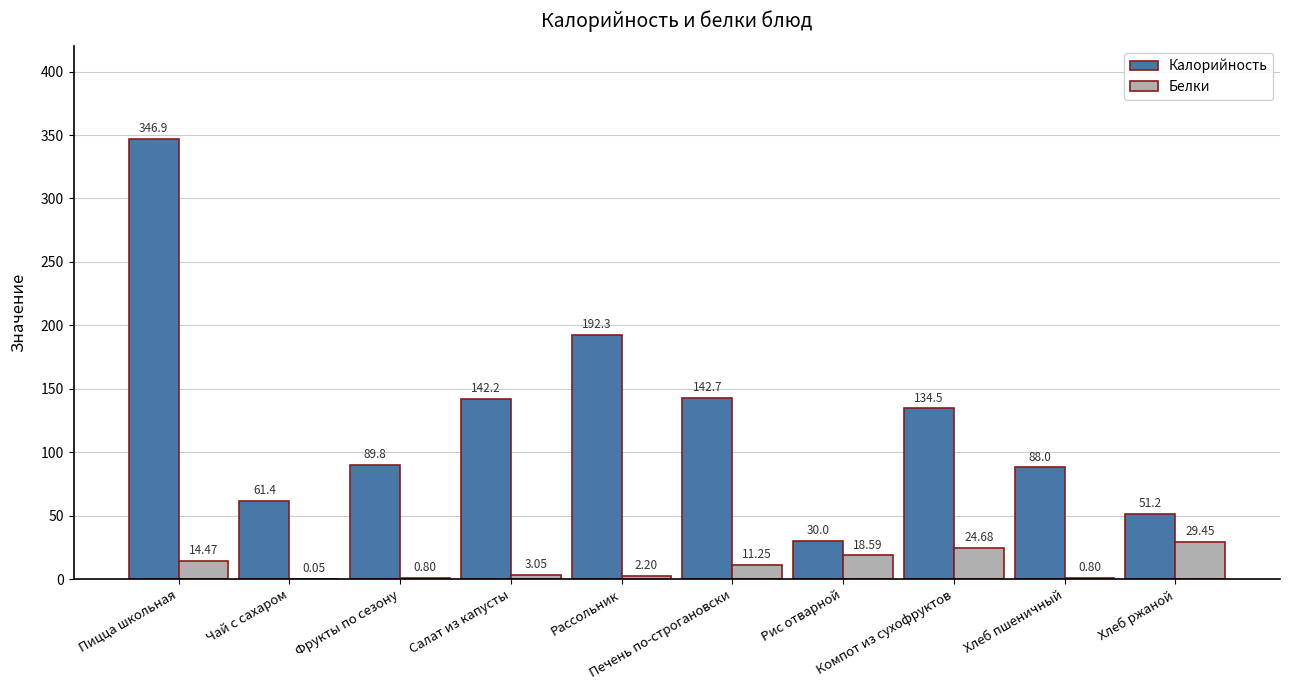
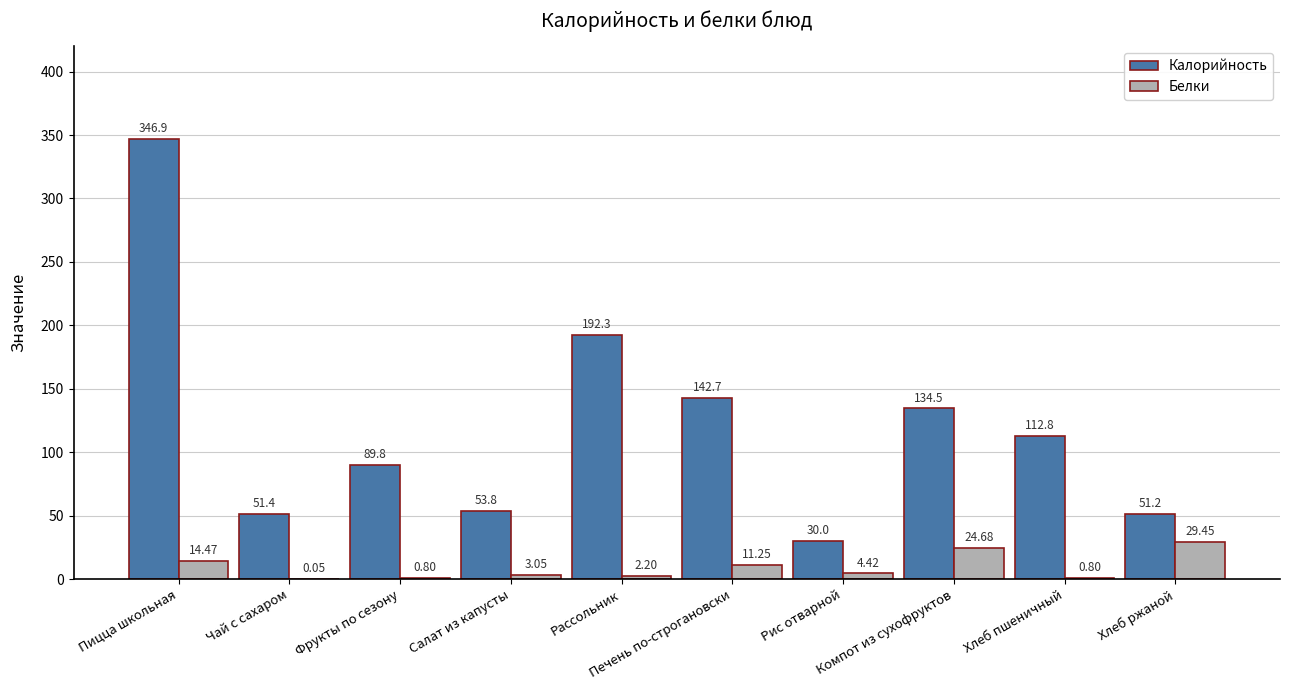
  {
    "Калорийность": {
      "Пицца школьная": 346.9,
-     "Чай с сахаром": 61.4,
+     "Чай с сахаром": 51.4,
      "Фрукты по сезону": 89.8,
-     "Салат из капусты": 142.2,
+     "Салат из капусты": 53.8,
      "Рассольник": 192.3,
      "Печень по-строгановски": 142.7,
      "Рис отварной": 30.0,
      "Компот из сухофруктов": 134.5,
-     "Хлеб пшеничный": 88.0,
+     "Хлеб пшеничный": 112.8,
      "Хлеб ржаной": 51.2
    },
    "Белки": {
      "Пицца школьная": 14.47,
      "Чай с сахаром": 0.05,
      "Фрукты по сезону": 0.80,
      "Салат из капусты": 3.05,
      "Рассольник": 2.20,
      "Печень по-строгановски": 11.25,
-     "Рис отварной": 18.59,
+     "Рис отварной": 4.42,
      "Компот из сухофруктов": 24.68,
      "Хлеб пшеничный": 0.80,
      "Хлеб ржаной": 29.45
    }
  }
